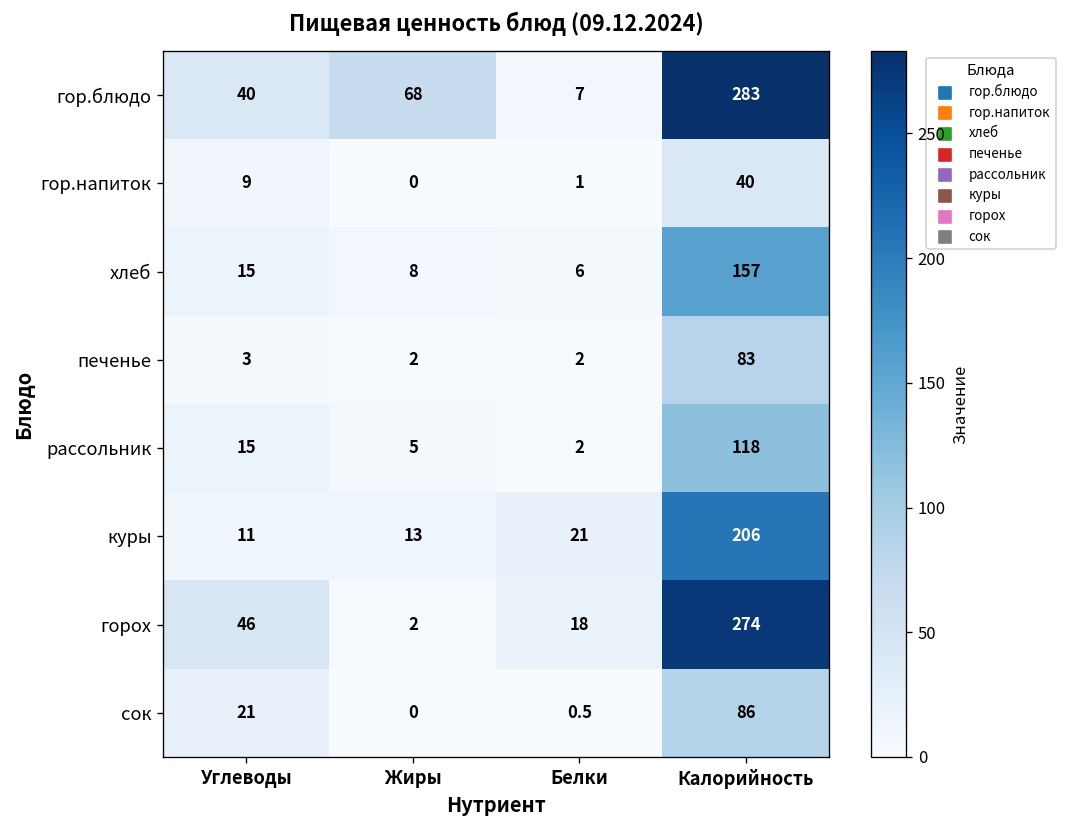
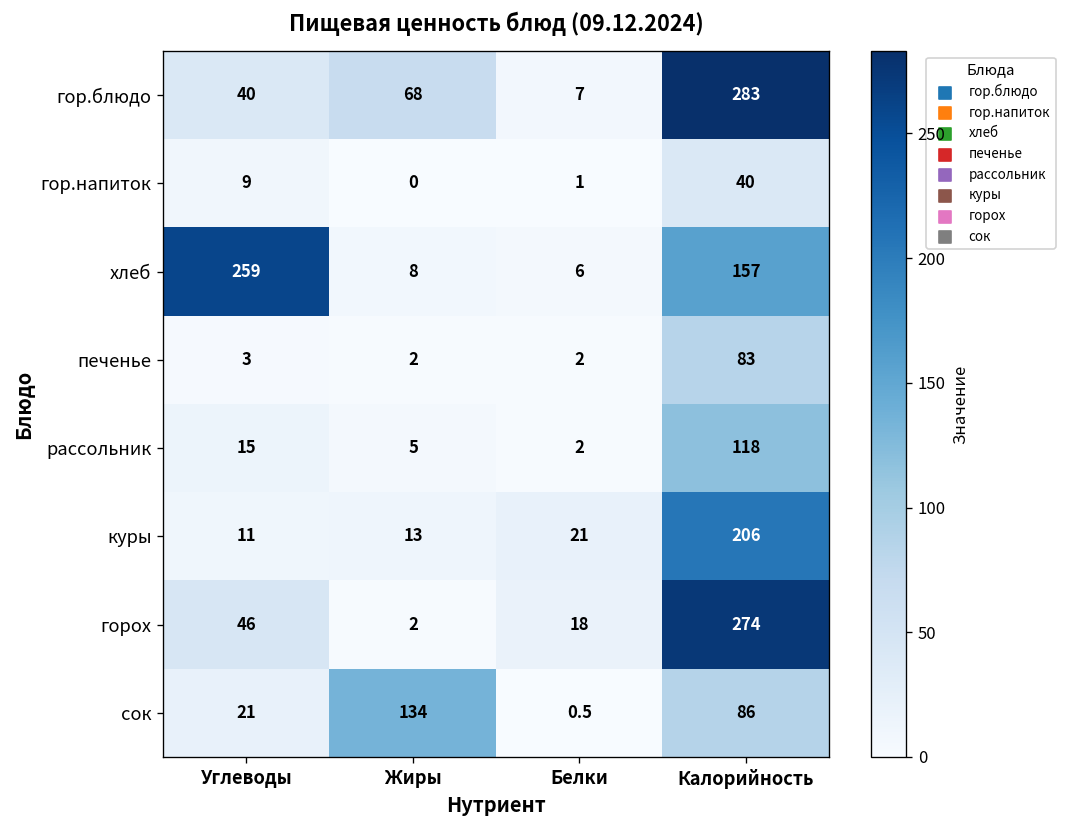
  {
    "гор.блюдо": {
      "Углеводы": 40,
      "Жиры": 68,
      "Белки": 7,
      "Калорийность": 283
    },
    "гор.напиток": {
      "Углеводы": 9,
      "Жиры": 0,
      "Белки": 1,
      "Калорийность": 40
    },
    "хлеб": {
-     "Углеводы": 15,
+     "Углеводы": 259,
      "Жиры": 8,
      "Белки": 6,
      "Калорийность": 157
    },
    "печенье": {
      "Углеводы": 3,
      "Жиры": 2,
      "Белки": 2,
      "Калорийность": 83
    },
    "рассольник": {
      "Углеводы": 15,
      "Жиры": 5,
      "Белки": 2,
      "Калорийность": 118
    },
    "куры": {
      "Углеводы": 11,
      "Жиры": 13,
      "Белки": 21,
      "Калорийность": 206
    },
    "горох": {
      "Углеводы": 46,
      "Жиры": 2,
      "Белки": 18,
      "Калорийность": 274
    },
    "сок": {
      "Углеводы": 21,
-     "Жиры": 0,
+     "Жиры": 134,
      "Белки": 0.5,
      "Калорийность": 86
    }
  }
